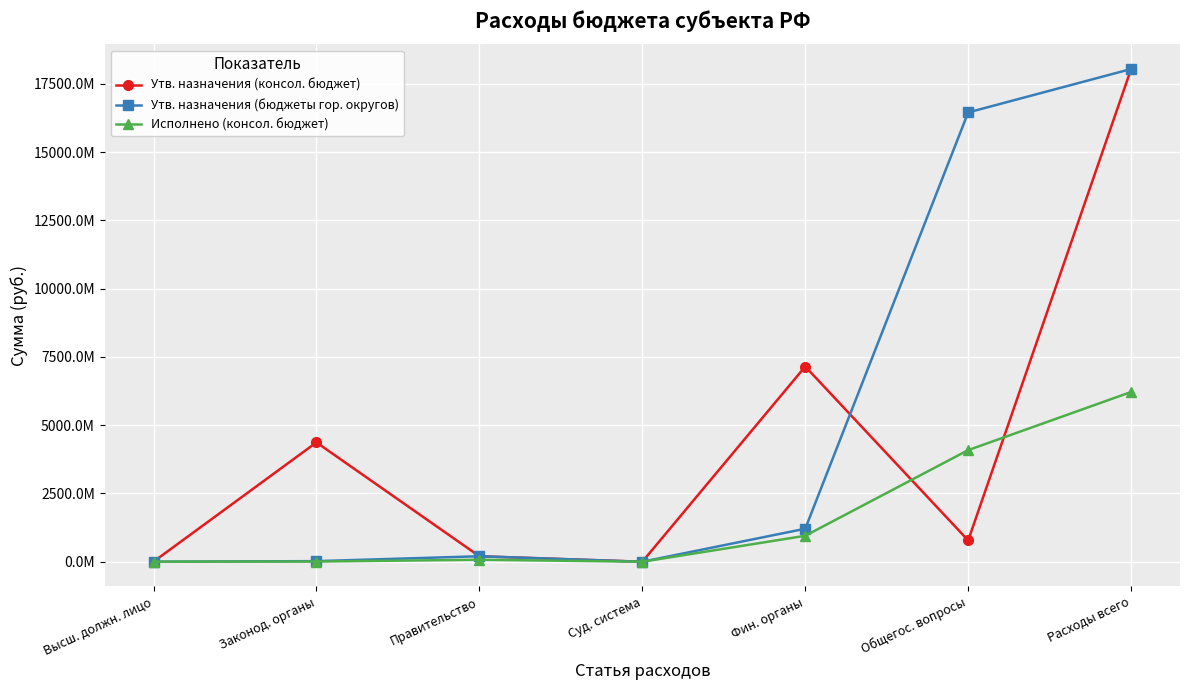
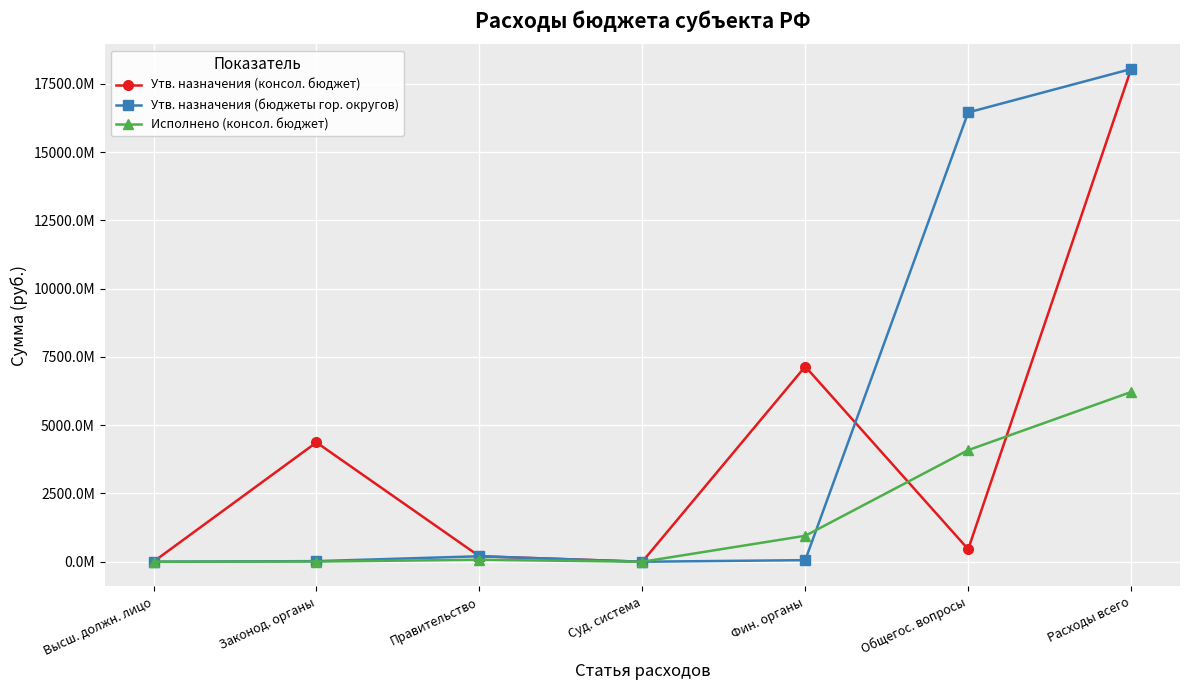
  {
    "Утв. назначения (консол. бюджет)": {
      "Законод. органы": 4400000000,
      "Фин. органы": 7200000000,
-     "Общегос. вопросы": 800000000
+     "Общегос. вопросы": 500000000
    },
    "Утв. назначения (бюджеты гор. округов)": {
-     "Фин. органы": 1200000000,
+     "Фин. органы": 100000000,
      "Общегос. вопросы": 16500000000
    },
    "Исполнено (консол. бюджет)": {
      "Правительство": 100000000,
      "Фин. органы": 1000000000,
      "Общегос. вопросы": 4100000000,
      "Расходы всего": 6200000000
    }
  }
